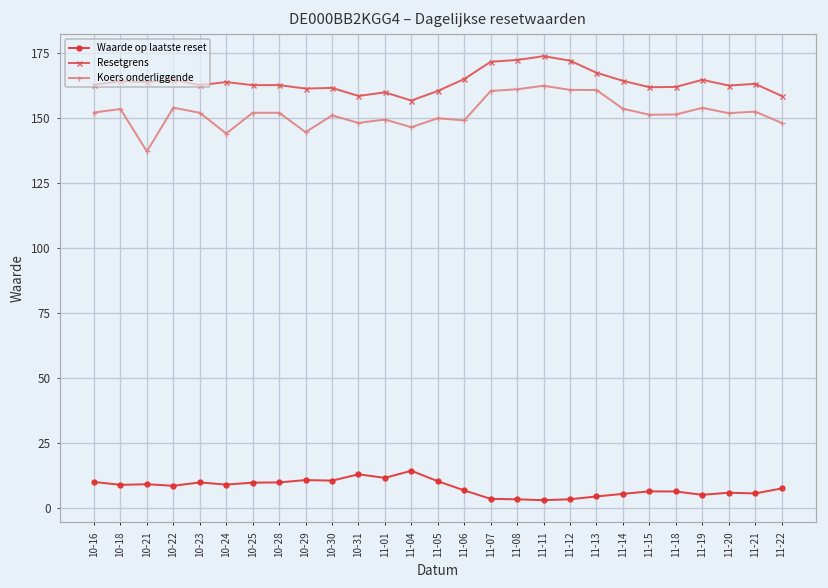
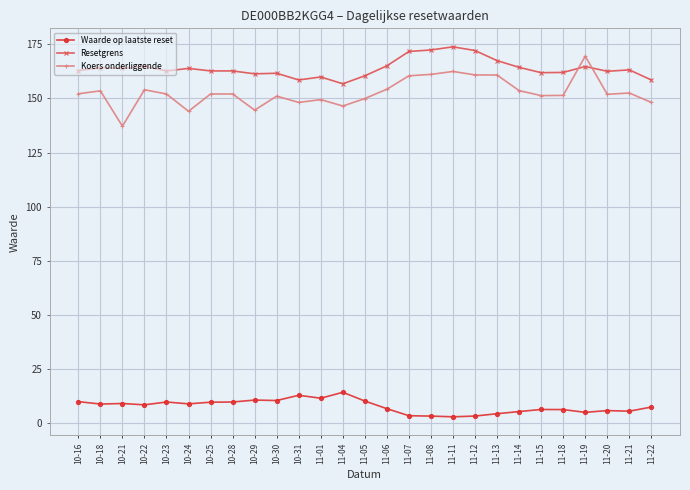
  {
    "Koers onderliggende": {
      "10-16": 152,
      "10-18": 154,
      "10-21": 137,
      "10-22": 154,
      "10-23": 152,
      "10-24": 144,
      "10-25": 152,
      "10-28": 152,
      "10-29": 145,
      "10-30": 151,
      "10-31": 148,
      "11-01": 149,
      "11-04": 147,
      "11-05": 150,
-     "11-06": 149,
+     "11-06": 154,
      "11-07": 160,
      "11-08": 161,
      "11-11": 162,
      "11-12": 161,
      "11-13": 161,
      "11-14": 154,
      "11-15": 151,
      "11-18": 151,
-     "11-19": 154,
+     "11-19": 170,
      "11-20": 152,
      "11-21": 153,
      "11-22": 148
    }
  }
